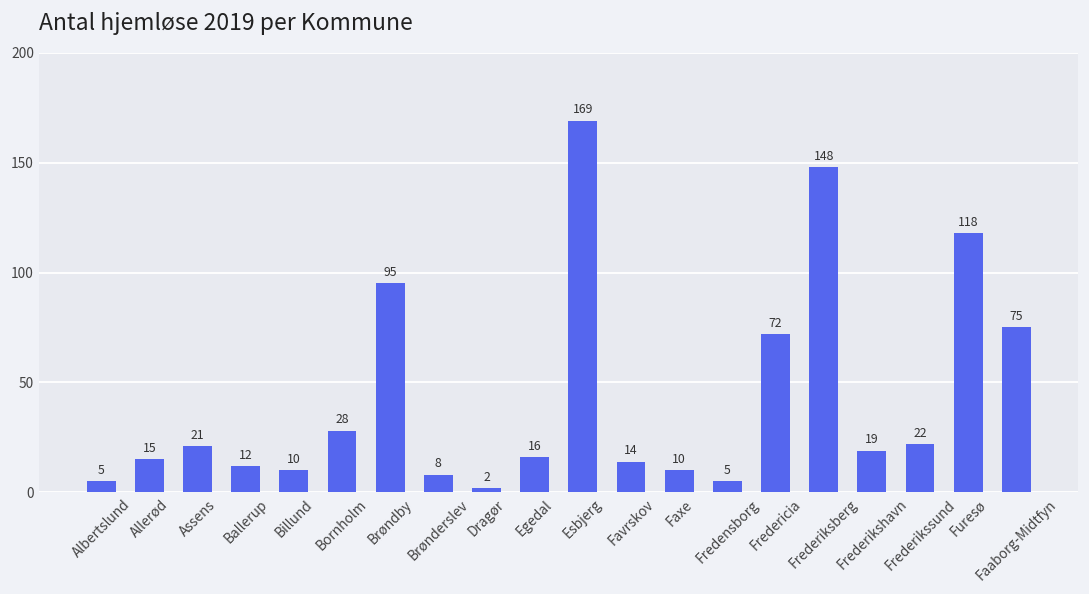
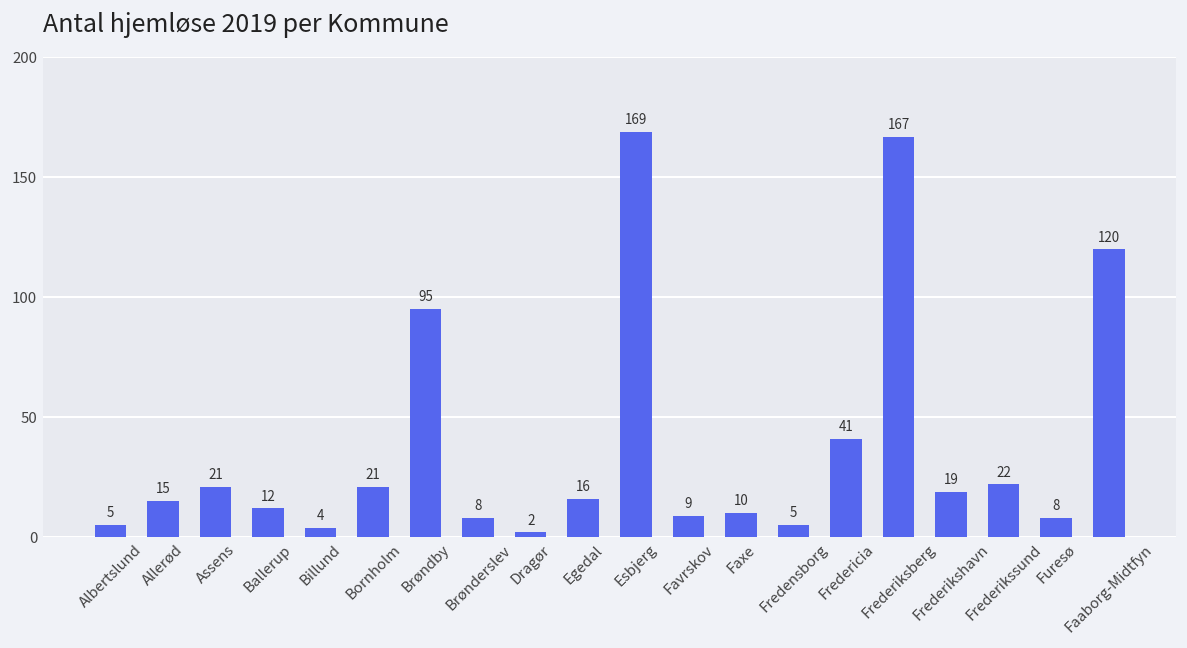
  {
    "Albertslund": 5,
    "Allerød": 15,
    "Assens": 21,
    "Ballerup": 12,
-   "Billund": 10,
-   "Bornholm": 28,
+   "Billund": 4,
+   "Bornholm": 21,
    "Brøndby": 95,
    "Brønderslev": 8,
    "Dragør": 2,
    "Egedal": 16,
    "Esbjerg": 169,
-   "Favrskov": 14,
+   "Favrskov": 9,
    "Faxe": 10,
    "Fredensborg": 5,
-   "Fredericia": 72,
-   "Frederiksberg": 148,
+   "Fredericia": 41,
+   "Frederiksberg": 167,
    "Frederikshavn": 19,
    "Frederikssund": 22,
-   "Furesø": 118,
-   "Faaborg-Midtfyn": 75
+   "Furesø": 8,
+   "Faaborg-Midtfyn": 120
  }
